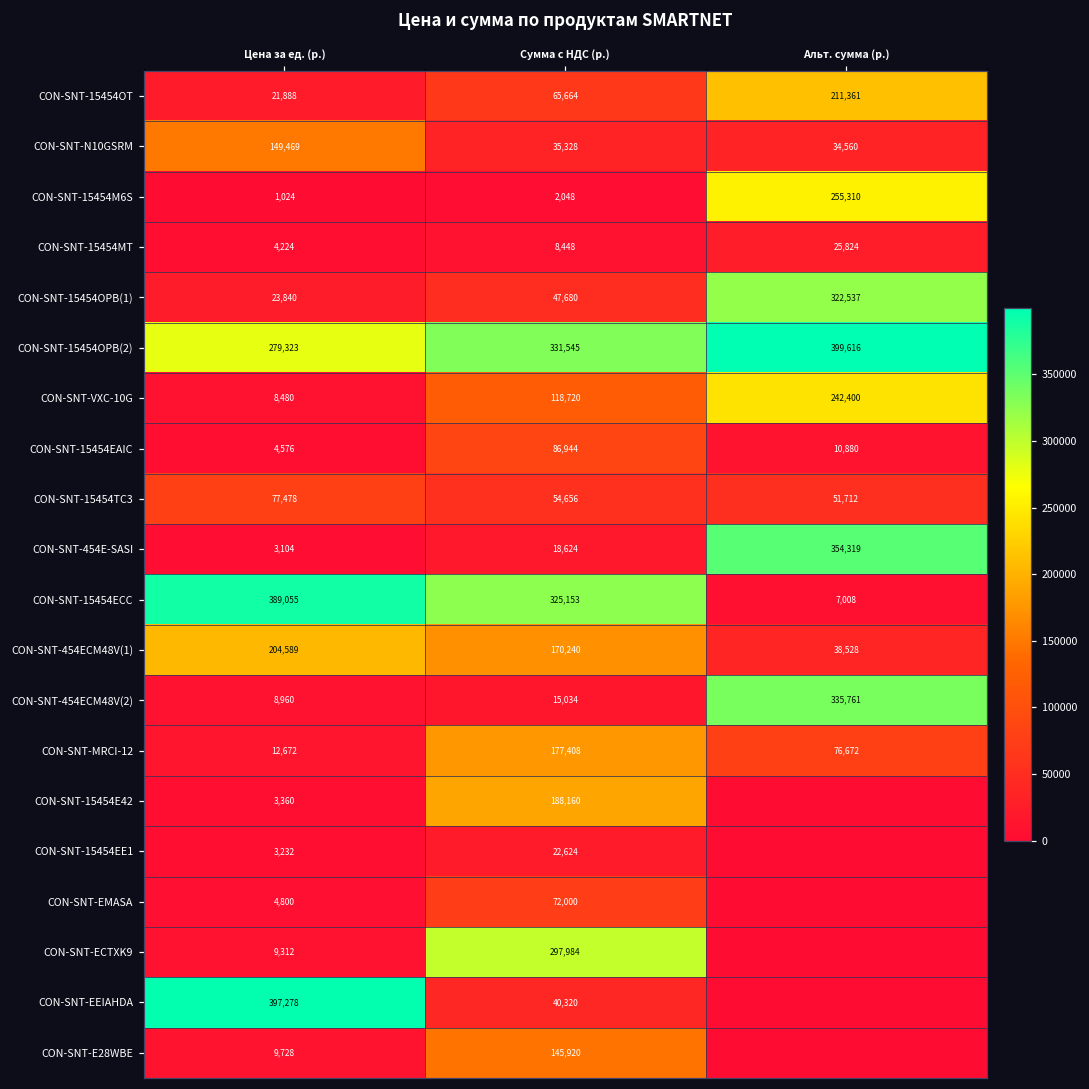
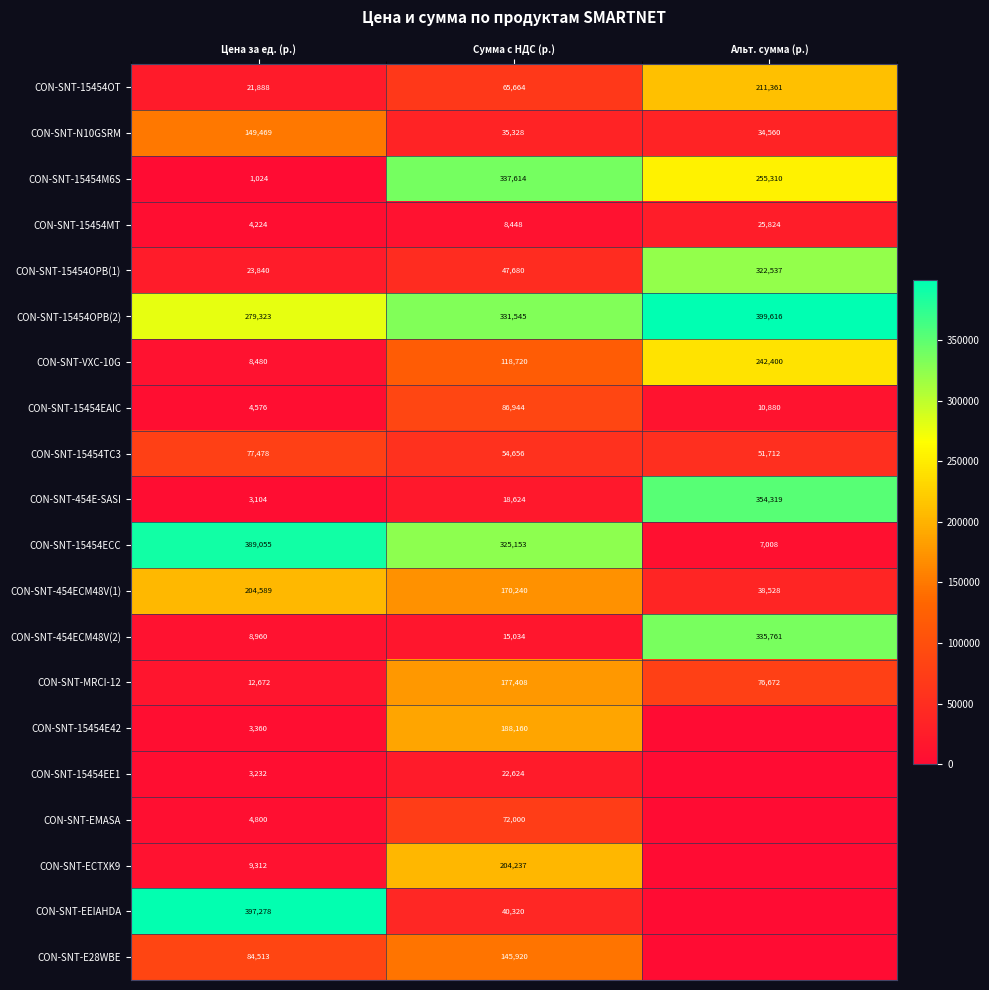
  {
    "CON-SNT-15454OT": {
      "Цена за ед. (р.)": "21,888",
      "Сумма с НДС (р.)": "65,664",
      "Альт. сумма (р.)": "211,361"
    },
    "CON-SNT-N10GSRM": {
      "Цена за ед. (р.)": "149,469",
      "Сумма с НДС (р.)": "35,328",
      "Альт. сумма (р.)": "34,560"
    },
    "CON-SNT-15454M6S": {
      "Цена за ед. (р.)": "1,024",
-     "Сумма с НДС (р.)": "2,048",
+     "Сумма с НДС (р.)": "337,614",
      "Альт. сумма (р.)": "255,310"
    },
    "CON-SNT-15454MT": {
      "Цена за ед. (р.)": "4,224",
      "Сумма с НДС (р.)": "8,448",
      "Альт. сумма (р.)": "25,824"
    },
    "CON-SNT-15454OPB(1)": {
      "Цена за ед. (р.)": "23,840",
      "Сумма с НДС (р.)": "47,680",
      "Альт. сумма (р.)": "322,537"
    },
    "CON-SNT-15454OPB(2)": {
      "Цена за ед. (р.)": "279,323",
      "Сумма с НДС (р.)": "331,545",
      "Альт. сумма (р.)": "399,616"
    },
    "CON-SNT-VXC-10G": {
      "Цена за ед. (р.)": "8,480",
      "Сумма с НДС (р.)": "118,720",
      "Альт. сумма (р.)": "242,400"
    },
    "CON-SNT-15454EAIC": {
      "Цена за ед. (р.)": "4,576",
      "Сумма с НДС (р.)": "86,944",
      "Альт. сумма (р.)": "10,880"
    },
    "CON-SNT-15454TC3": {
      "Цена за ед. (р.)": "77,478",
      "Сумма с НДС (р.)": "54,656",
      "Альт. сумма (р.)": "51,712"
    },
    "CON-SNT-454E-SASI": {
      "Цена за ед. (р.)": "3,104",
      "Сумма с НДС (р.)": "18,624",
      "Альт. сумма (р.)": "354,319"
    },
    "CON-SNT-15454ECC": {
      "Цена за ед. (р.)": "389,055",
      "Сумма с НДС (р.)": "325,153",
      "Альт. сумма (р.)": "7,008"
    },
    "CON-SNT-454ECM48V(1)": {
      "Цена за ед. (р.)": "204,589",
      "Сумма с НДС (р.)": "170,240",
      "Альт. сумма (р.)": "38,528"
    },
    "CON-SNT-454ECM48V(2)": {
      "Цена за ед. (р.)": "8,960",
      "Сумма с НДС (р.)": "15,034",
      "Альт. сумма (р.)": "335,761"
    },
    "CON-SNT-MRCI-12": {
      "Цена за ед. (р.)": "12,672",
      "Сумма с НДС (р.)": "177,408",
      "Альт. сумма (р.)": "76,672"
    },
    "CON-SNT-15454E42": {
      "Цена за ед. (р.)": "3,360",
      "Сумма с НДС (р.)": "188,160"
    },
    "CON-SNT-15454EE1": {
      "Цена за ед. (р.)": "3,232",
      "Сумма с НДС (р.)": "22,624"
    },
    "CON-SNT-EMASA": {
      "Цена за ед. (р.)": "4,800",
      "Сумма с НДС (р.)": "72,000"
    },
    "CON-SNT-ECTXK9": {
      "Цена за ед. (р.)": "9,312",
-     "Сумма с НДС (р.)": "297,984"
+     "Сумма с НДС (р.)": "204,237"
    },
    "CON-SNT-EEIAHDA": {
      "Цена за ед. (р.)": "397,278",
      "Сумма с НДС (р.)": "40,320"
    },
    "CON-SNT-E28WBE": {
-     "Цена за ед. (р.)": "9,728",
+     "Цена за ед. (р.)": "84,513",
      "Сумма с НДС (р.)": "145,920"
    }
  }
